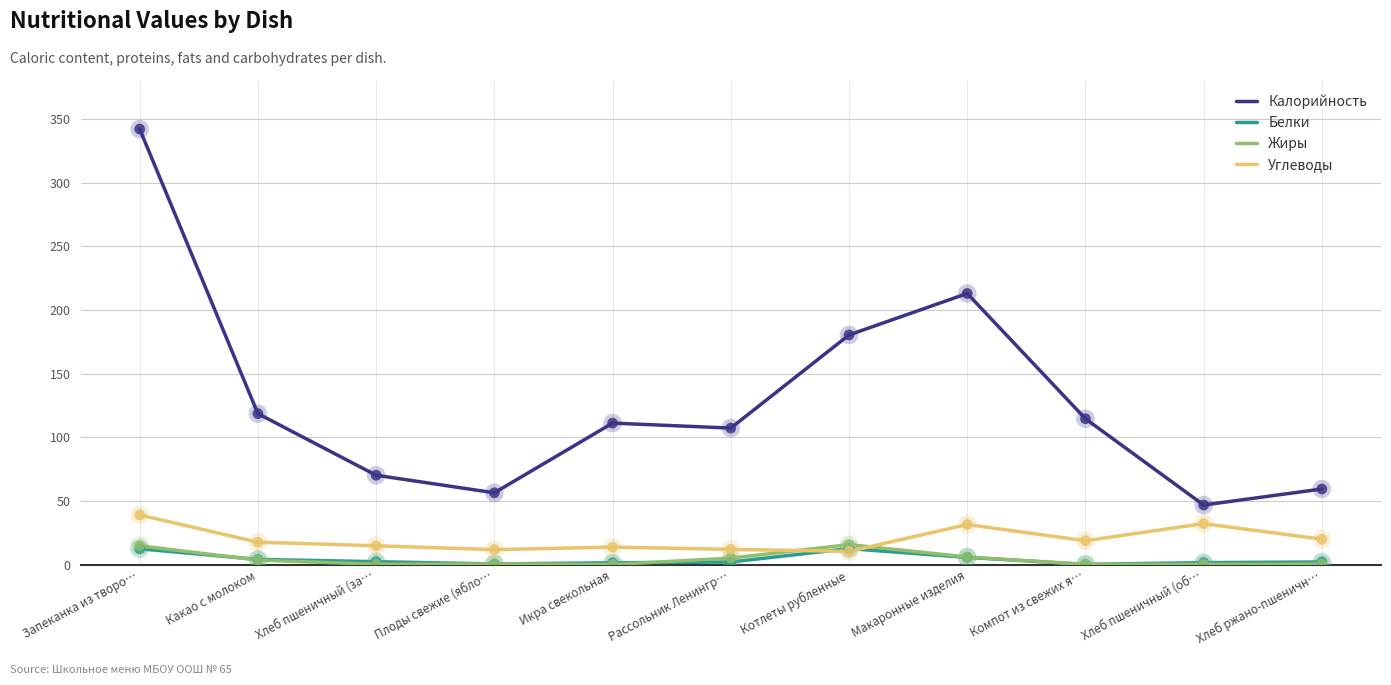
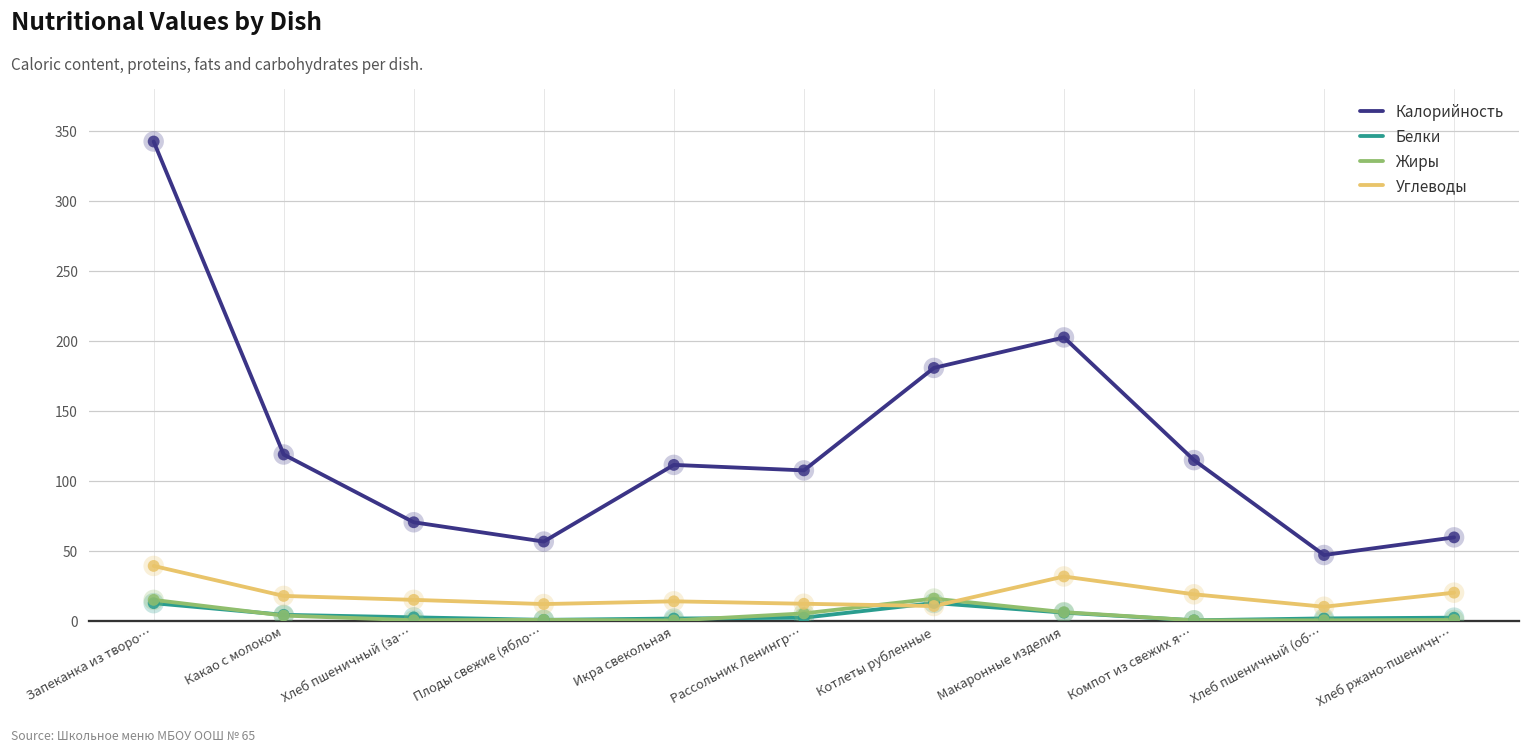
  {
    "Калорийность": {
      "Запеканка из творо…": 342,
      "Какао с молоком": 119,
      "Хлеб пшеничный (за…": 70,
      "Плоды свежие (ябло…": 56,
      "Икра свекольная": 111,
      "Рассольник Ленингр…": 107,
      "Котлеты рубленные": 180,
-     "Макаронные изделия": 213,
+     "Макаронные изделия": 202,
      "Компот из свежих я…": 115,
      "Хлеб пшеничный (об…": 47,
      "Хлеб ржано-пшеничн…": 59
    },
    "Белки": {
      "Запеканка из творо…": 12,
      "Хлеб пшеничный (за…": 2,
      "Рассольник Ленингр…": 2,
      "Котлеты рубленные": 13
    },
    "Жиры": {
      "Запеканка из творо…": 15,
      "Хлеб пшеничный (за…": 0,
      "Рассольник Ленингр…": 5,
      "Котлеты рубленные": 16
    },
    "Углеводы": {
      "Запеканка из творо…": 39,
      "Какао с молоком": 18,
      "Хлеб пшеничный (за…": 15,
      "Плоды свежие (ябло…": 12,
      "Икра свекольная": 14,
      "Рассольник Ленингр…": 12,
      "Котлеты рубленные": 10,
      "Макаронные изделия": 31,
      "Компот из свежих я…": 19,
-     "Хлеб пшеничный (об…": 32,
+     "Хлеб пшеничный (об…": 10,
      "Хлеб ржано-пшеничн…": 20
    }
  }
